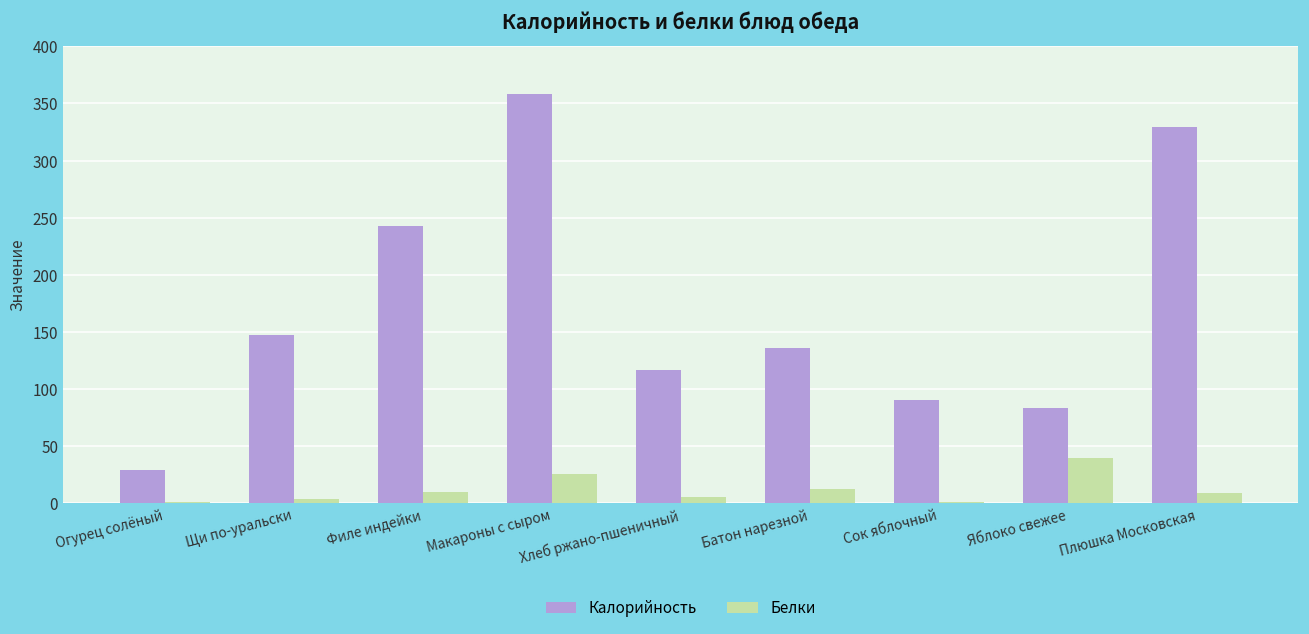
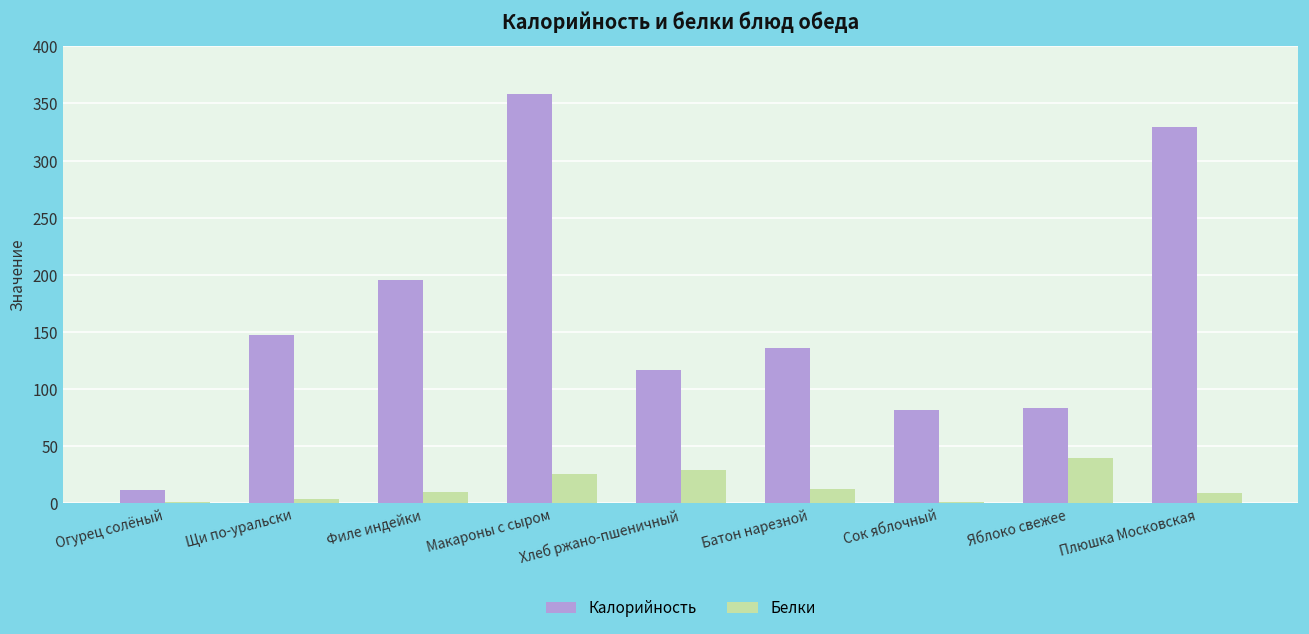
  {
    "Калорийность": {
-     "Огурец солёный": 29,
+     "Огурец солёный": 12,
      "Щи по-уральски": 147,
-     "Филе индейки": 243,
+     "Филе индейки": 195,
      "Макароны с сыром": 358,
      "Хлеб ржано-пшеничный": 117,
      "Батон нарезной": 136,
-     "Сок яблочный": 90,
+     "Сок яблочный": 81,
      "Яблоко свежее": 83,
      "Плюшка Московская": 330
    },
    "Белки": {
      "Щи по-уральски": 3,
      "Филе индейки": 9,
      "Макароны с сыром": 26,
-     "Хлеб ржано-пшеничный": 5,
+     "Хлеб ржано-пшеничный": 29,
      "Батон нарезной": 12,
      "Яблоко свежее": 40,
      "Плюшка Московская": 9
    }
  }
